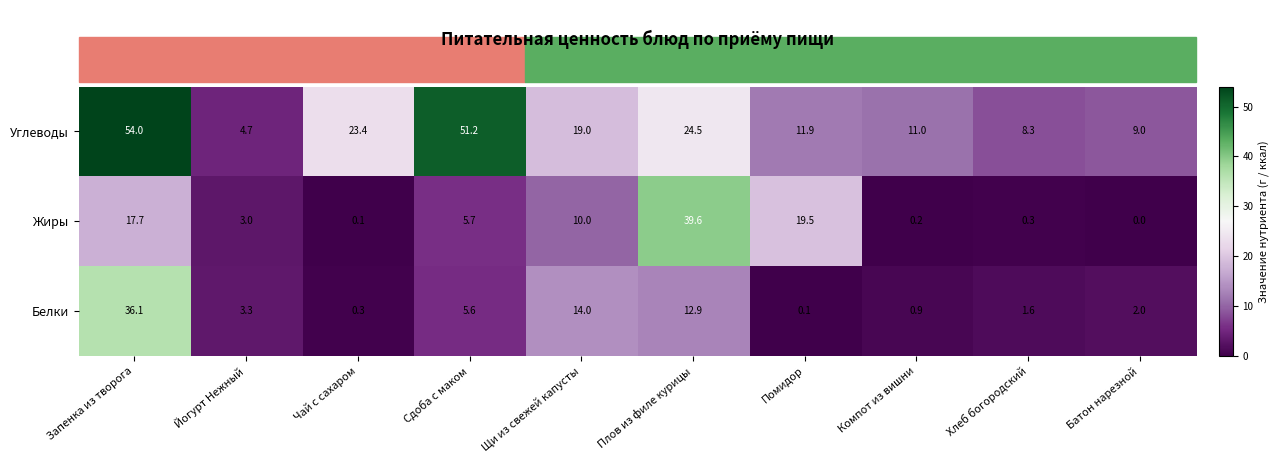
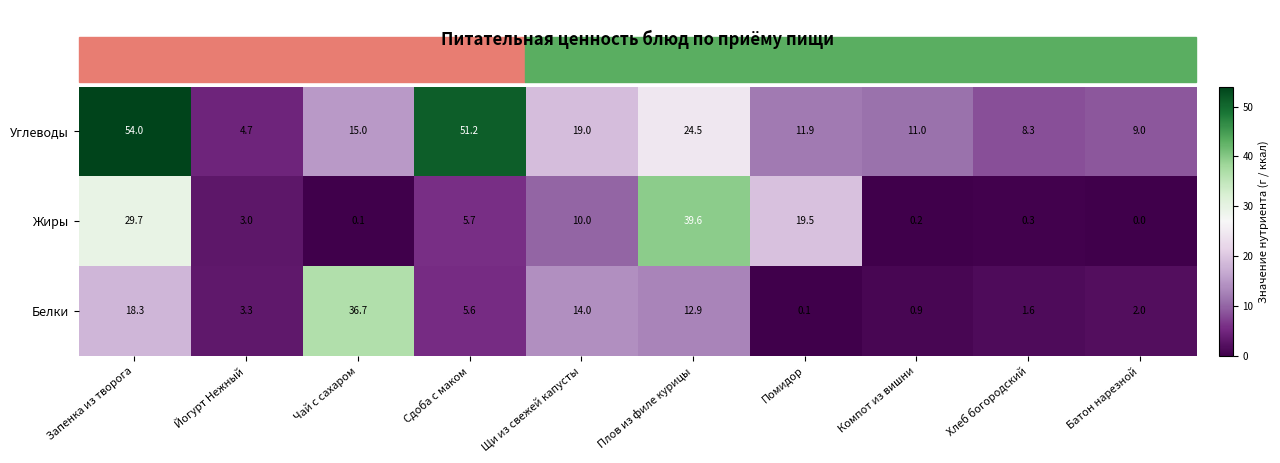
  {
    "Углеводы": {
      "Запенка из творога": 54.0,
      "Йогурт Нежный": 4.7,
-     "Чай с сахаром": 23.4,
+     "Чай с сахаром": 15.0,
      "Сдоба с маком": 51.2,
      "Щи из свежей капусты": 19.0,
      "Плов из филе курицы": 24.5,
      "Помидор": 11.9,
      "Компот из вишни": 11.0,
      "Хлеб богородский": 8.3,
      "Батон нарезной": 9.0
    },
    "Жиры": {
-     "Запенка из творога": 17.7,
+     "Запенка из творога": 29.7,
      "Йогурт Нежный": 3.0,
      "Чай с сахаром": 0.1,
      "Сдоба с маком": 5.7,
      "Щи из свежей капусты": 10.0,
      "Плов из филе курицы": 39.6,
      "Помидор": 19.5,
      "Компот из вишни": 0.2,
      "Хлеб богородский": 0.3,
      "Батон нарезной": 0.0
    },
    "Белки": {
-     "Запенка из творога": 36.1,
+     "Запенка из творога": 18.3,
      "Йогурт Нежный": 3.3,
-     "Чай с сахаром": 0.3,
+     "Чай с сахаром": 36.7,
      "Сдоба с маком": 5.6,
      "Щи из свежей капусты": 14.0,
      "Плов из филе курицы": 12.9,
      "Помидор": 0.1,
      "Компот из вишни": 0.9,
      "Хлеб богородский": 1.6,
      "Батон нарезной": 2.0
    }
  }
